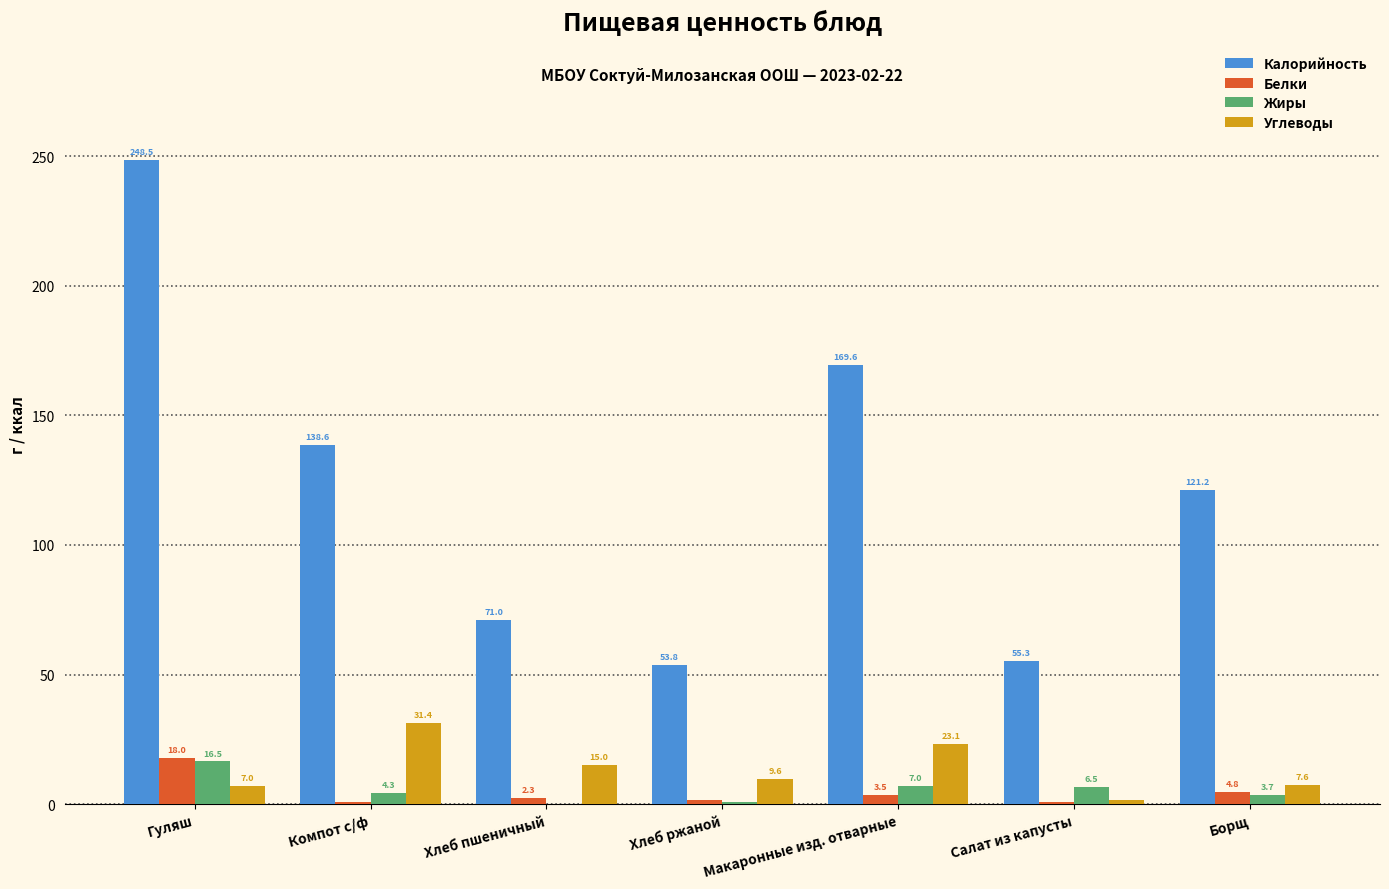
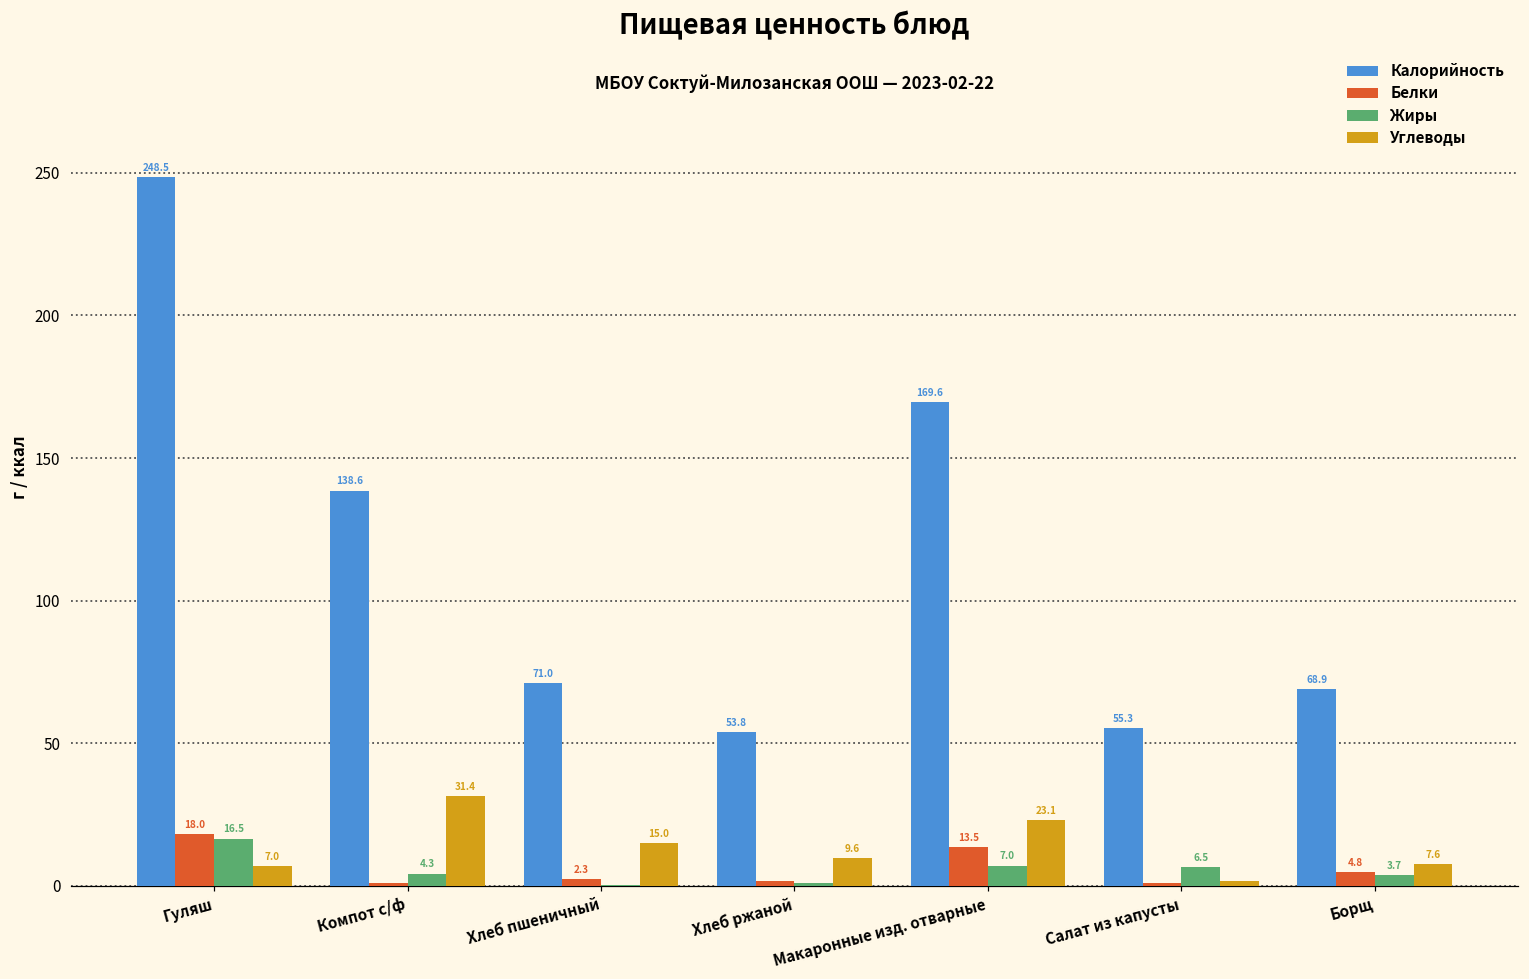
  {
    "Калорийность": {
      "Гуляш": 248.5,
      "Компот с/ф": 138.6,
      "Хлеб пшеничный": 71.0,
      "Хлеб ржаной": 53.8,
      "Макаронные изд. отварные": 169.6,
      "Салат из капусты": 55.3,
-     "Борщ": 121.2
+     "Борщ": 68.9
    },
    "Белки": {
      "Гуляш": 18.0,
      "Хлеб пшеничный": 2.3,
-     "Макаронные изд. отварные": 3.5,
+     "Макаронные изд. отварные": 13.5,
      "Борщ": 4.8
    },
    "Жиры": {
      "Гуляш": 16.5,
      "Компот с/ф": 4.3,
      "Макаронные изд. отварные": 7.0,
      "Салат из капусты": 6.5,
      "Борщ": 3.7
    },
    "Углеводы": {
      "Гуляш": 7.0,
      "Компот с/ф": 31.4,
      "Хлеб пшеничный": 15.0,
      "Хлеб ржаной": 9.6,
      "Макаронные изд. отварные": 23.1,
      "Борщ": 7.6
    }
  }
